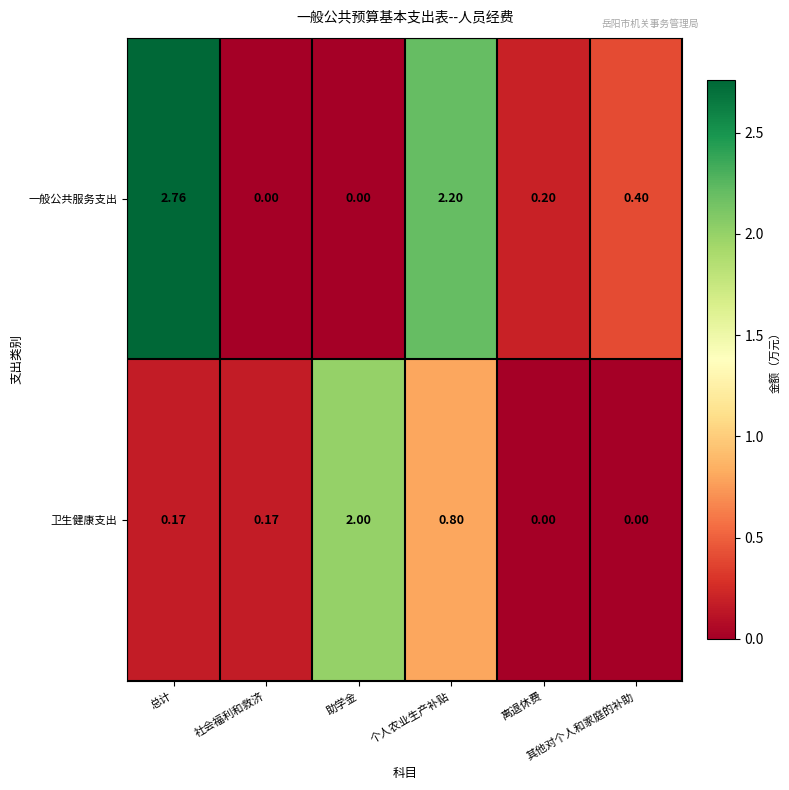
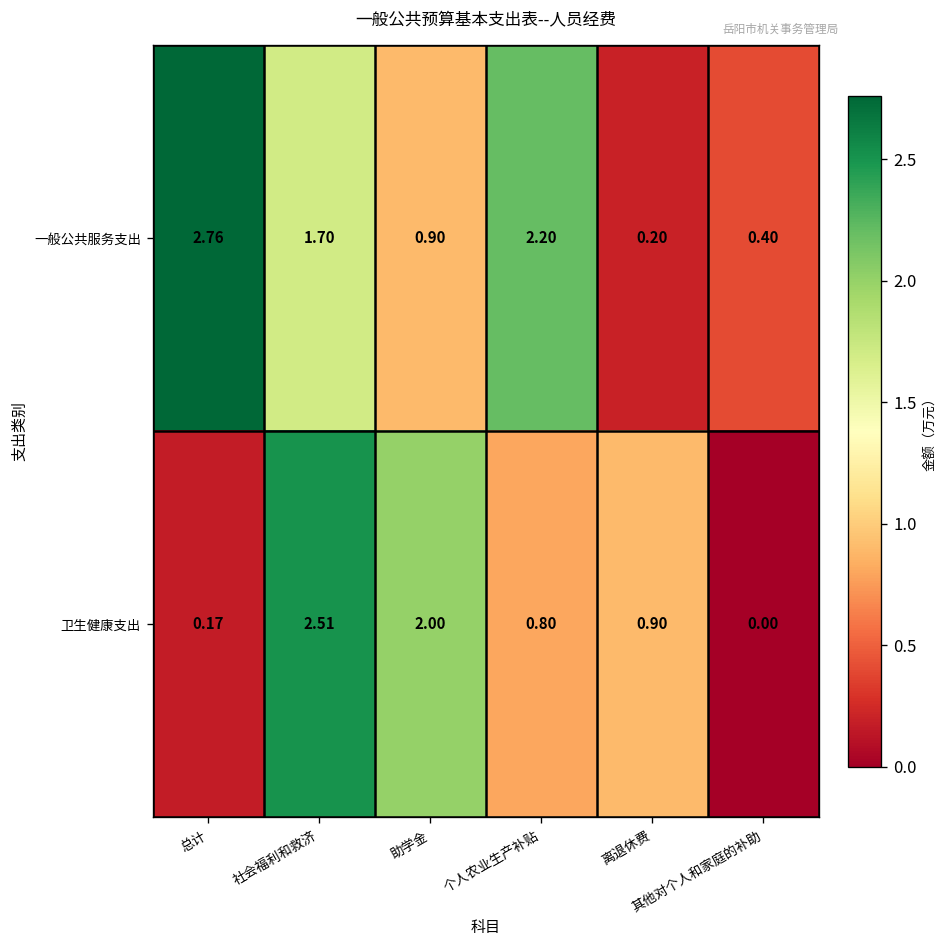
  {
    "一般公共服务支出": {
      "总计": 2.76,
-     "社会福利和救济": 0.00,
-     "助学金": 0.00,
+     "社会福利和救济": 1.70,
+     "助学金": 0.90,
      "个人农业生产补贴": 2.20,
      "离退休费": 0.20,
      "其他对个人和家庭的补助": 0.40
    },
    "卫生健康支出": {
      "总计": 0.17,
-     "社会福利和救济": 0.17,
+     "社会福利和救济": 2.51,
      "助学金": 2.00,
      "个人农业生产补贴": 0.80,
-     "离退休费": 0.00,
+     "离退休费": 0.90,
      "其他对个人和家庭的补助": 0.00
    }
  }
